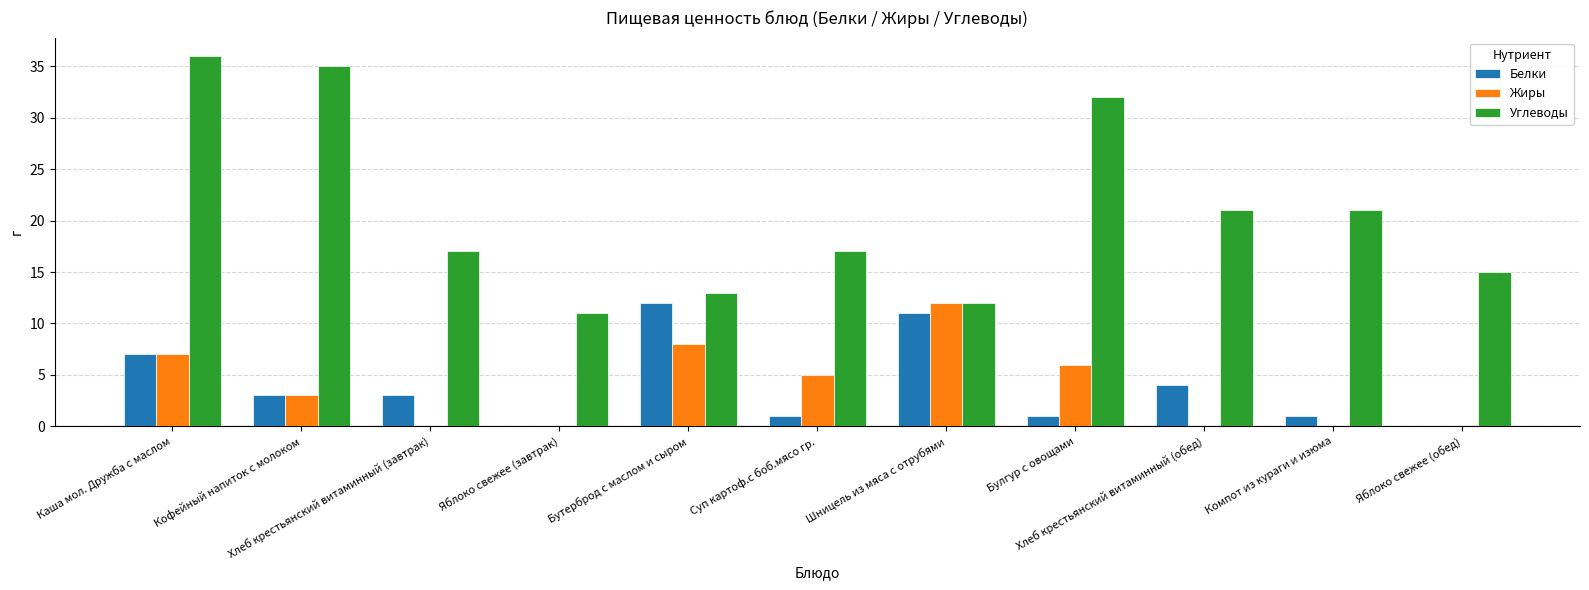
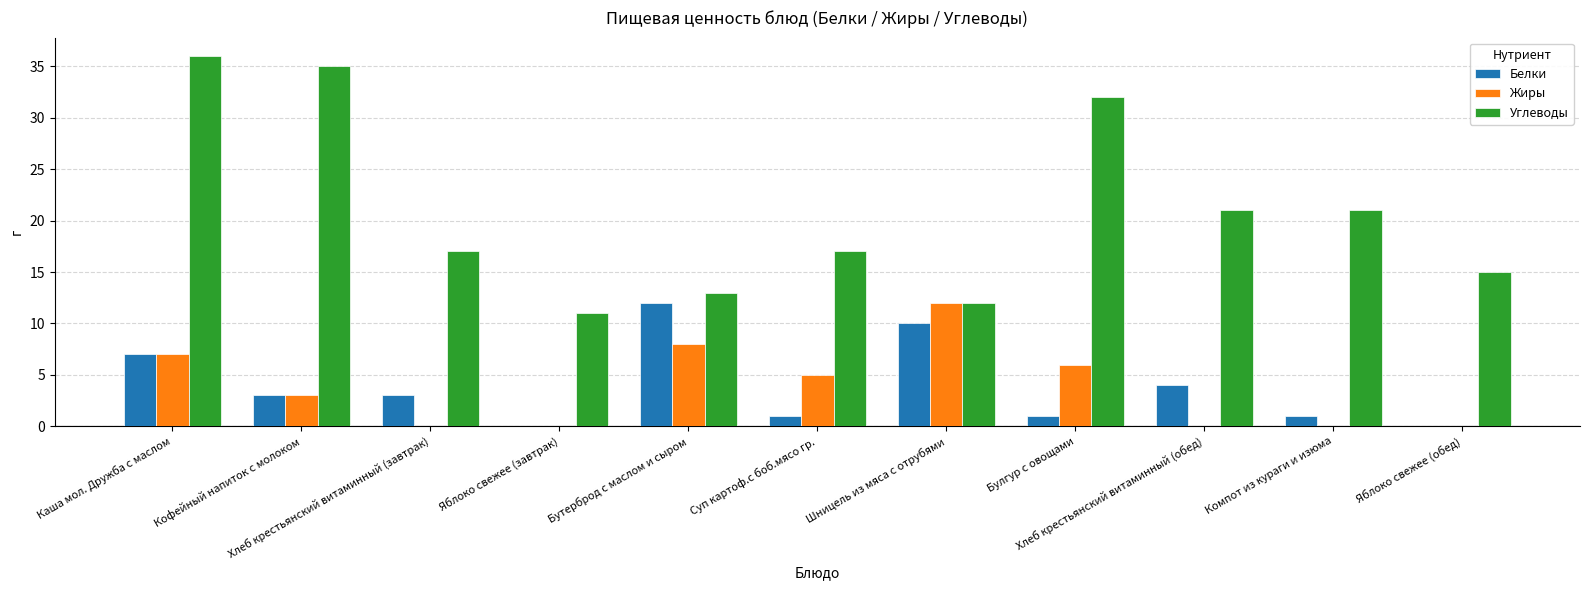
  {
    "Белки": {
      "Каша мол. Дружба с маслом": 7,
      "Кофейный напиток с молоком": 3,
      "Хлеб крестьянский витаминный (завтрак)": 3,
      "Яблоко свежее (завтрак)": 0,
      "Бутерброд с маслом и сыром": 12,
      "Суп картоф.с боб.мясо гр.": 1,
-     "Шницель из мяса с отрубями": 11,
+     "Шницель из мяса с отрубями": 10,
      "Булгур с овощами": 1,
      "Хлеб крестьянский витаминный (обед)": 4,
      "Компот из кураги и изюма": 1,
      "Яблоко свежее (обед)": 0
    },
    "Жиры": {
      "Каша мол. Дружба с маслом": 7,
      "Кофейный напиток с молоком": 3,
      "Хлеб крестьянский витаминный (завтрак)": 0,
      "Яблоко свежее (завтрак)": 0,
      "Бутерброд с маслом и сыром": 8,
      "Суп картоф.с боб.мясо гр.": 5,
      "Шницель из мяса с отрубями": 12,
      "Булгур с овощами": 6,
      "Хлеб крестьянский витаминный (обед)": 0,
      "Компот из кураги и изюма": 0,
      "Яблоко свежее (обед)": 0
    },
    "Углеводы": {
      "Каша мол. Дружба с маслом": 36,
      "Кофейный напиток с молоком": 35,
      "Хлеб крестьянский витаминный (завтрак)": 17,
      "Яблоко свежее (завтрак)": 11,
      "Бутерброд с маслом и сыром": 13,
      "Суп картоф.с боб.мясо гр.": 17,
      "Шницель из мяса с отрубями": 12,
      "Булгур с овощами": 32,
      "Хлеб крестьянский витаминный (обед)": 21,
      "Компот из кураги и изюма": 21,
      "Яблоко свежее (обед)": 15
    }
  }
